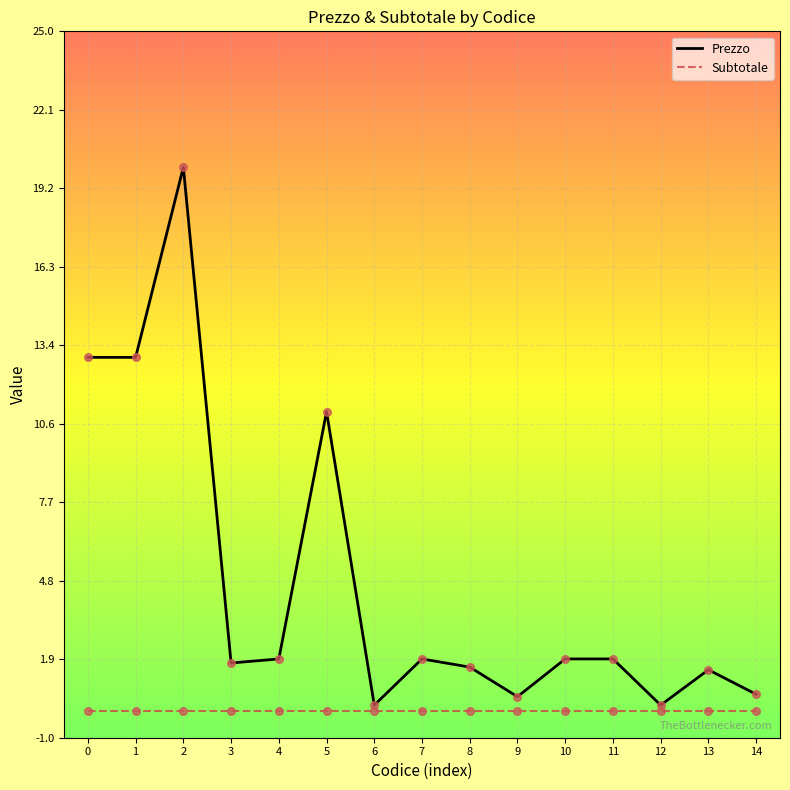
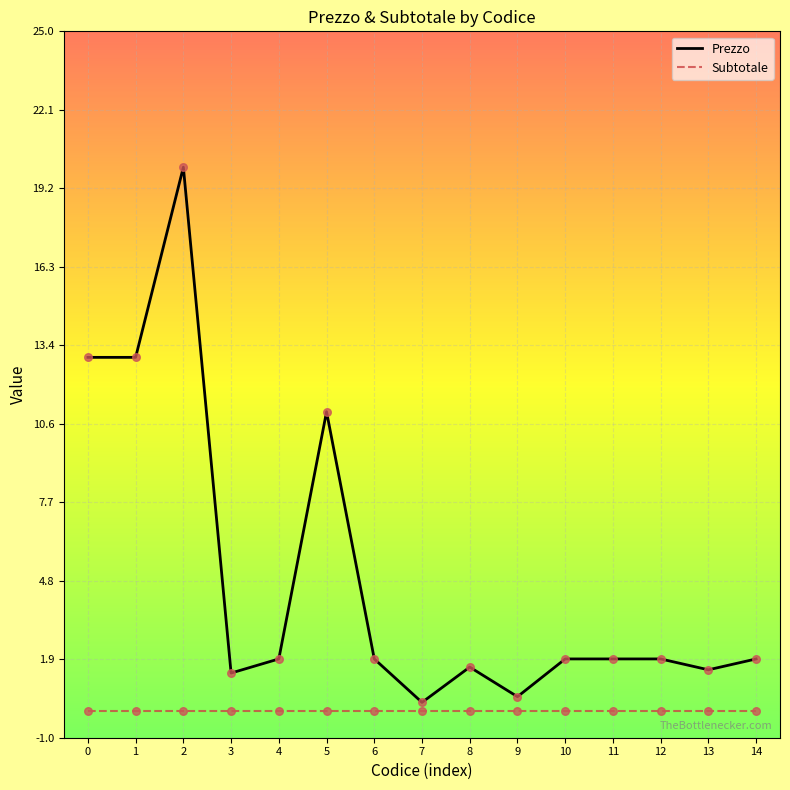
  {
    "Prezzo": {
      "0": 13.0,
      "1": 13.0,
      "2": 20.0,
-     "3": 1.8,
+     "3": 1.4,
      "4": 1.9,
      "5": 11.0,
-     "6": 0.2,
-     "7": 1.9,
+     "6": 1.9,
+     "7": 0.3,
      "8": 1.6,
      "9": 0.5,
      "10": 1.9,
      "11": 1.9,
-     "12": 0.2,
+     "12": 1.9,
      "13": 1.5,
-     "14": 0.6
+     "14": 1.9
    },
    "Subtotale": {
      "0": 0.0,
      "1": 0.0,
      "2": 0.0,
      "3": 0.0,
      "4": 0.0,
      "5": 0.0,
      "6": 0.0,
      "7": 0.0,
      "8": 0.0,
      "9": 0.0,
      "10": 0.0,
      "11": 0.0,
      "12": 0.0,
      "13": 0.0,
      "14": 0.0
    }
  }
